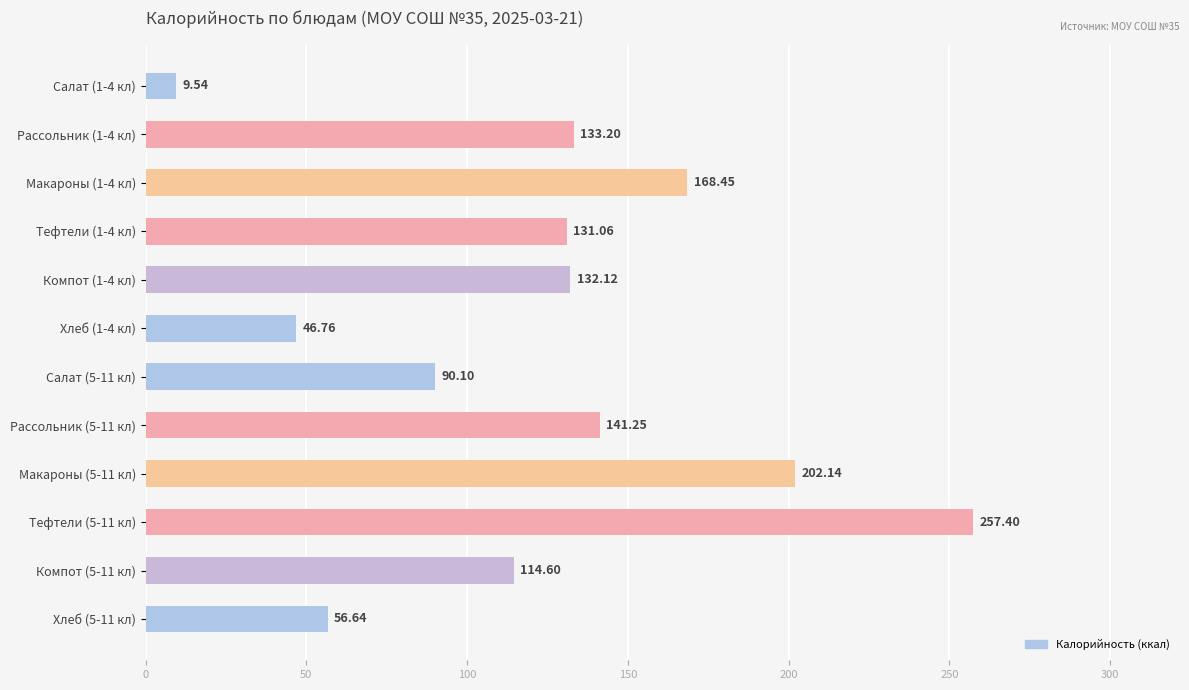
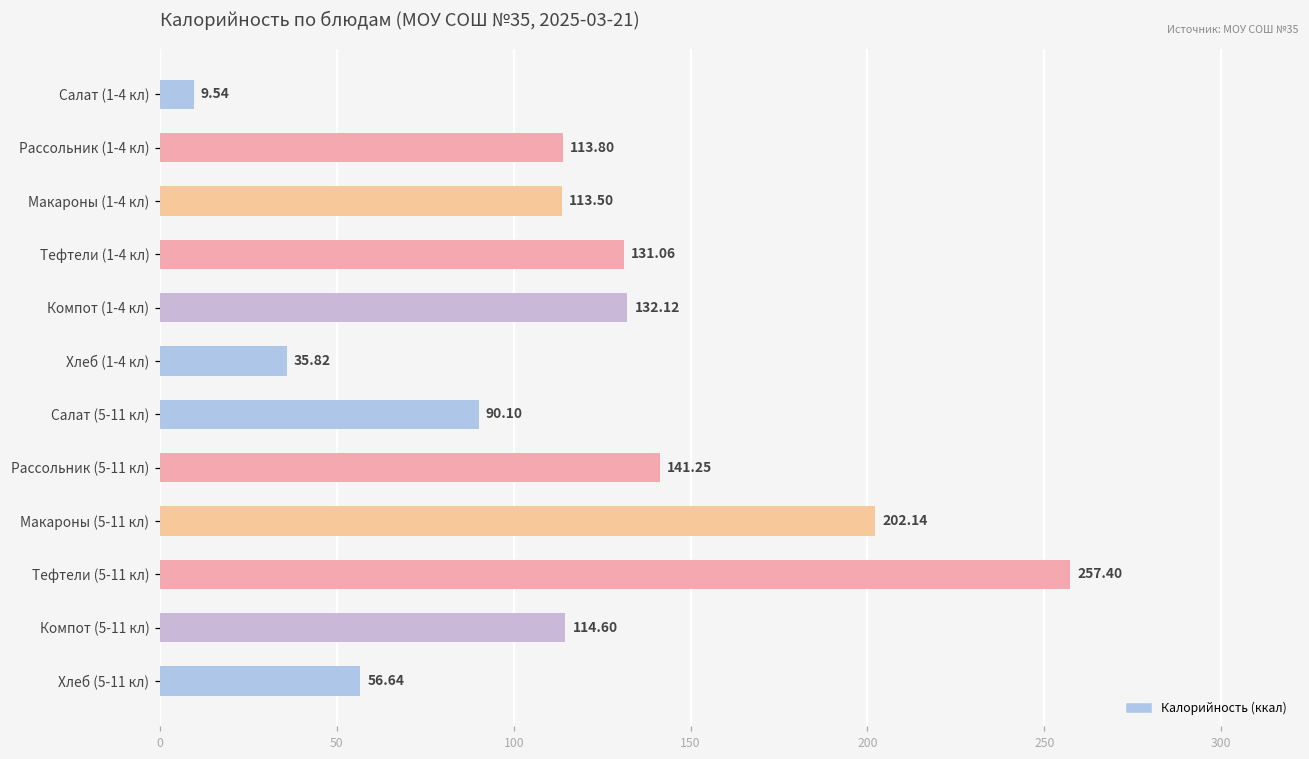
  {
    "Салат (1-4 кл)": 9.54,
-   "Рассольник (1-4 кл)": 133.20,
-   "Макароны (1-4 кл)": 168.45,
+   "Рассольник (1-4 кл)": 113.80,
+   "Макароны (1-4 кл)": 113.50,
    "Тефтели (1-4 кл)": 131.06,
    "Компот (1-4 кл)": 132.12,
-   "Хлеб (1-4 кл)": 46.76,
+   "Хлеб (1-4 кл)": 35.82,
    "Салат (5-11 кл)": 90.10,
    "Рассольник (5-11 кл)": 141.25,
    "Макароны (5-11 кл)": 202.14,
    "Тефтели (5-11 кл)": 257.40,
    "Компот (5-11 кл)": 114.60,
    "Хлеб (5-11 кл)": 56.64
  }
